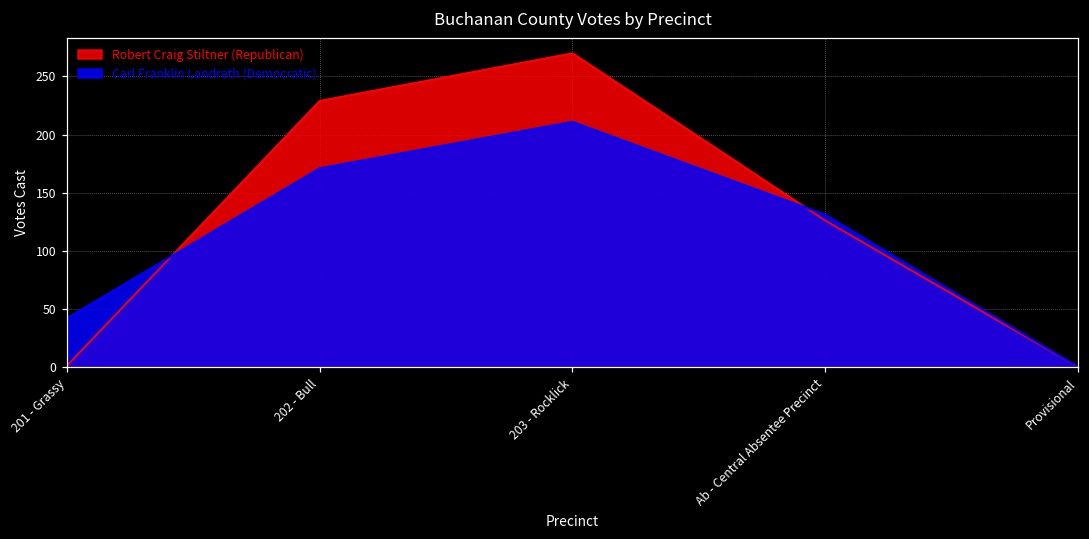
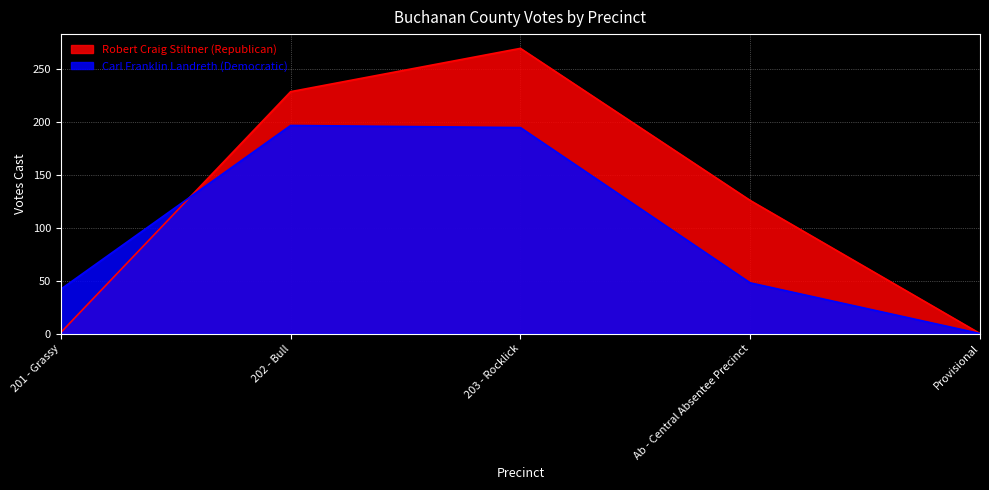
  {
    "Robert Craig Stiltner (Republican)": {
      "201 - Grassy": 1,
      "202 - Bull": 229,
      "203 - Rocklick": 270,
      "Ab - Central Absentee Precinct": 126
    },
    "Carl Franklin Landreth (Democratic)": {
      "201 - Grassy": 42,
-     "202 - Bull": 171,
-     "203 - Rocklick": 211,
-     "Ab - Central Absentee Precinct": 131
+     "202 - Bull": 197,
+     "203 - Rocklick": 195,
+     "Ab - Central Absentee Precinct": 48
    }
  }
